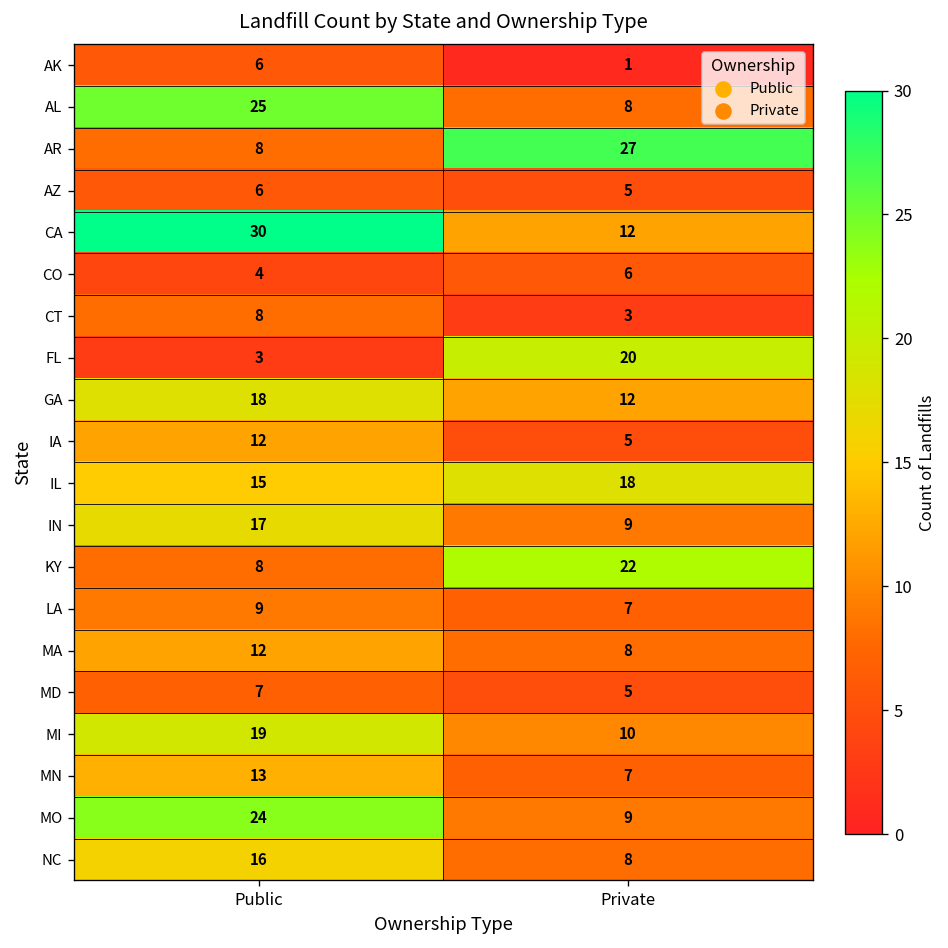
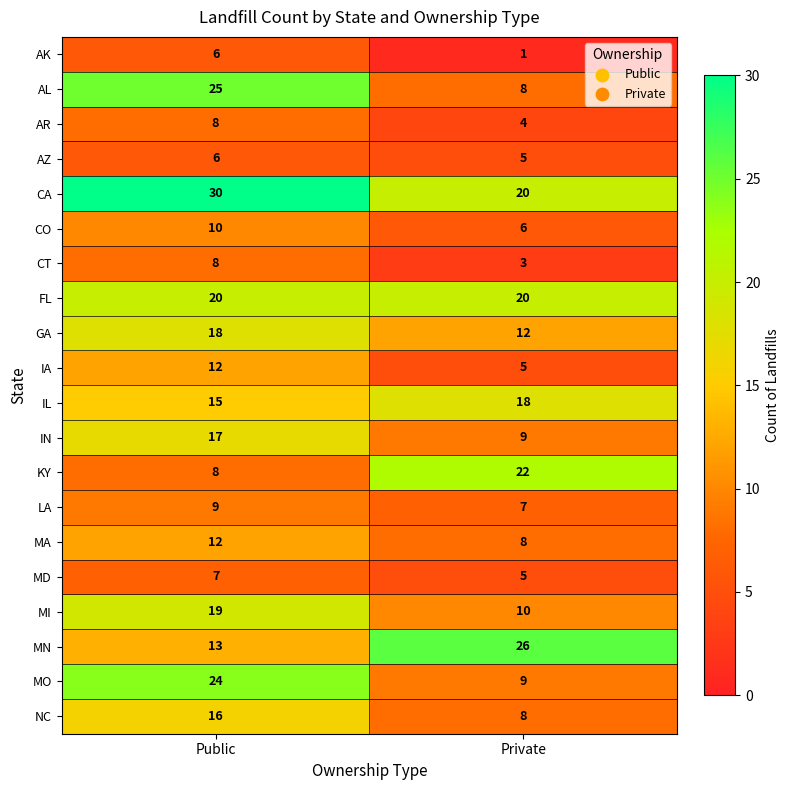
  {
    "AK": {
      "Public": 6,
      "Private": 1
    },
    "AL": {
      "Public": 25,
      "Private": 8
    },
    "AR": {
      "Public": 8,
-     "Private": 27
+     "Private": 4
    },
    "AZ": {
      "Public": 6,
      "Private": 5
    },
    "CA": {
      "Public": 30,
-     "Private": 12
+     "Private": 20
    },
    "CO": {
-     "Public": 4,
+     "Public": 10,
      "Private": 6
    },
    "CT": {
      "Public": 8,
      "Private": 3
    },
    "FL": {
-     "Public": 3,
+     "Public": 20,
      "Private": 20
    },
    "GA": {
      "Public": 18,
      "Private": 12
    },
    "IA": {
      "Public": 12,
      "Private": 5
    },
    "IL": {
      "Public": 15,
      "Private": 18
    },
    "IN": {
      "Public": 17,
      "Private": 9
    },
    "KY": {
      "Public": 8,
      "Private": 22
    },
    "LA": {
      "Public": 9,
      "Private": 7
    },
    "MA": {
      "Public": 12,
      "Private": 8
    },
    "MD": {
      "Public": 7,
      "Private": 5
    },
    "MI": {
      "Public": 19,
      "Private": 10
    },
    "MN": {
      "Public": 13,
-     "Private": 7
+     "Private": 26
    },
    "MO": {
      "Public": 24,
      "Private": 9
    },
    "NC": {
      "Public": 16,
      "Private": 8
    }
  }
